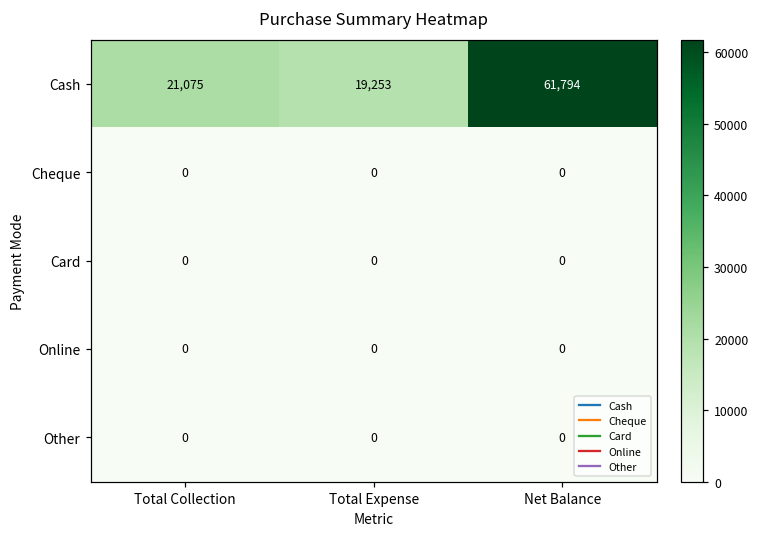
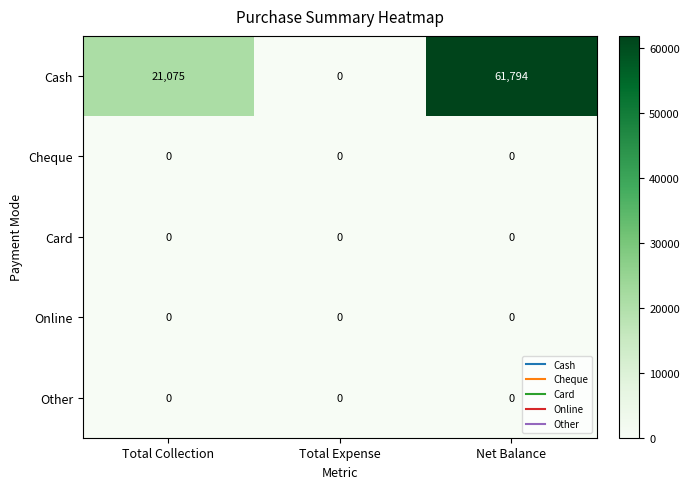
  {
    "Cash": {
      "Total Collection": "21,075",
-     "Total Expense": "19,253",
+     "Total Expense": "0",
      "Net Balance": "61,794"
    },
    "Cheque": {
      "Total Collection": "0",
      "Total Expense": "0",
      "Net Balance": "0"
    },
    "Card": {
      "Total Collection": "0",
      "Total Expense": "0",
      "Net Balance": "0"
    },
    "Online": {
      "Total Collection": "0",
      "Total Expense": "0",
      "Net Balance": "0"
    },
    "Other": {
      "Total Collection": "0",
      "Total Expense": "0",
      "Net Balance": "0"
    }
  }
